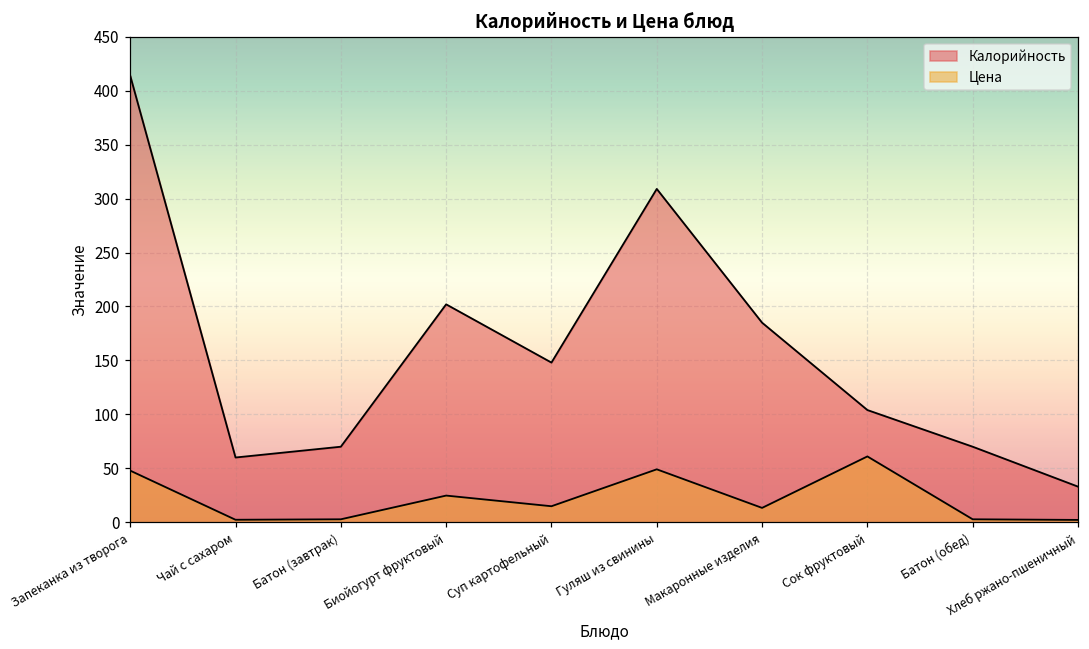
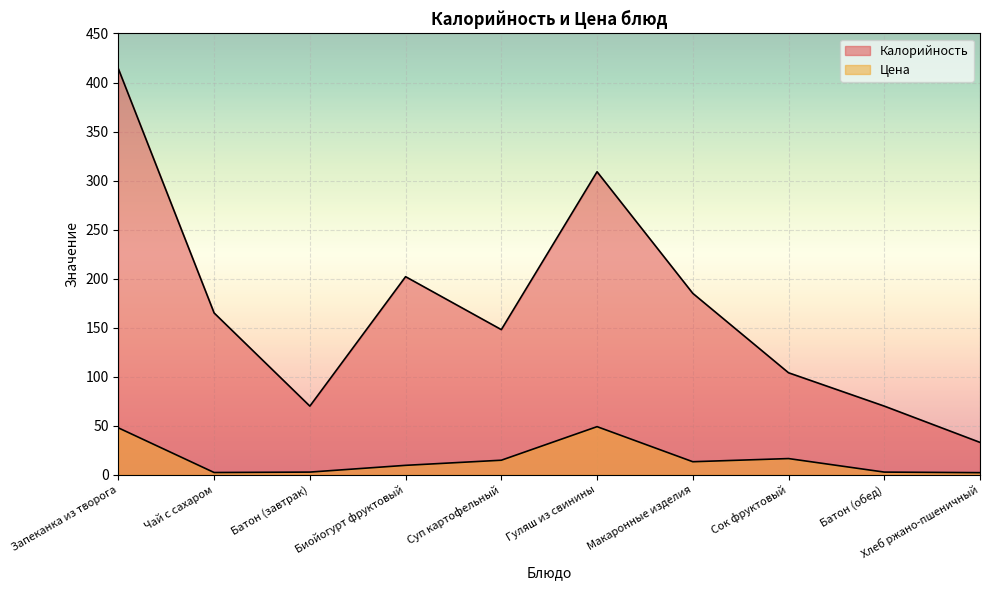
  {
    "Калорийность": {
      "Запеканка из творога": 410,
-     "Чай с сахаром": 60,
+     "Чай с сахаром": 170,
      "Батон (завтрак)": 70,
      "Биойогурт фруктовый": 200,
      "Суп картофельный": 150,
      "Гуляш из свинины": 310,
      "Макаронные изделия": 190,
      "Сок фруктовый": 100,
      "Батон (обед)": 70,
      "Хлеб ржано-пшеничный": 30
    },
    "Цена": {
      "Запеканка из творога": 50,
      "Чай с сахаром": 0,
      "Батон (завтрак)": 0,
-     "Биойогурт фруктовый": 20,
+     "Биойогурт фруктовый": 10,
      "Суп картофельный": 10,
      "Гуляш из свинины": 50,
      "Макаронные изделия": 10,
-     "Сок фруктовый": 60,
+     "Сок фруктовый": 20,
      "Батон (обед)": 0,
      "Хлеб ржано-пшеничный": 0
    }
  }
